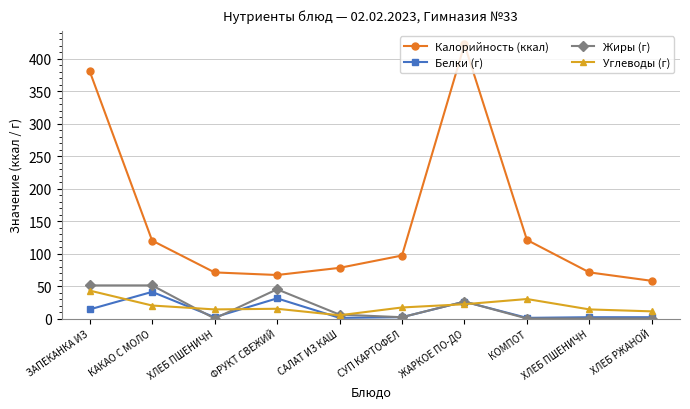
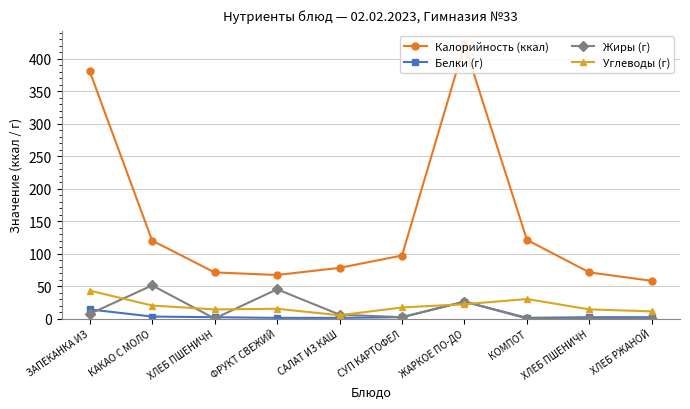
  {
    "Белки (г)": {
      "ЗАПЕКАНКА ИЗ": 10,
-     "КАКАО С МОЛО": 40,
-     "ФРУКТ СВЕЖИЙ": 30,
+     "КАКАО С МОЛО": 0,
+     "ФРУКТ СВЕЖИЙ": 0,
      "САЛАТ ИЗ КАШ": 0
    },
    "Жиры (г)": {
-     "ЗАПЕКАНКА ИЗ": 50,
+     "ЗАПЕКАНКА ИЗ": 10,
      "КАКАО С МОЛО": 50,
      "ФРУКТ СВЕЖИЙ": 50
    }
  }
